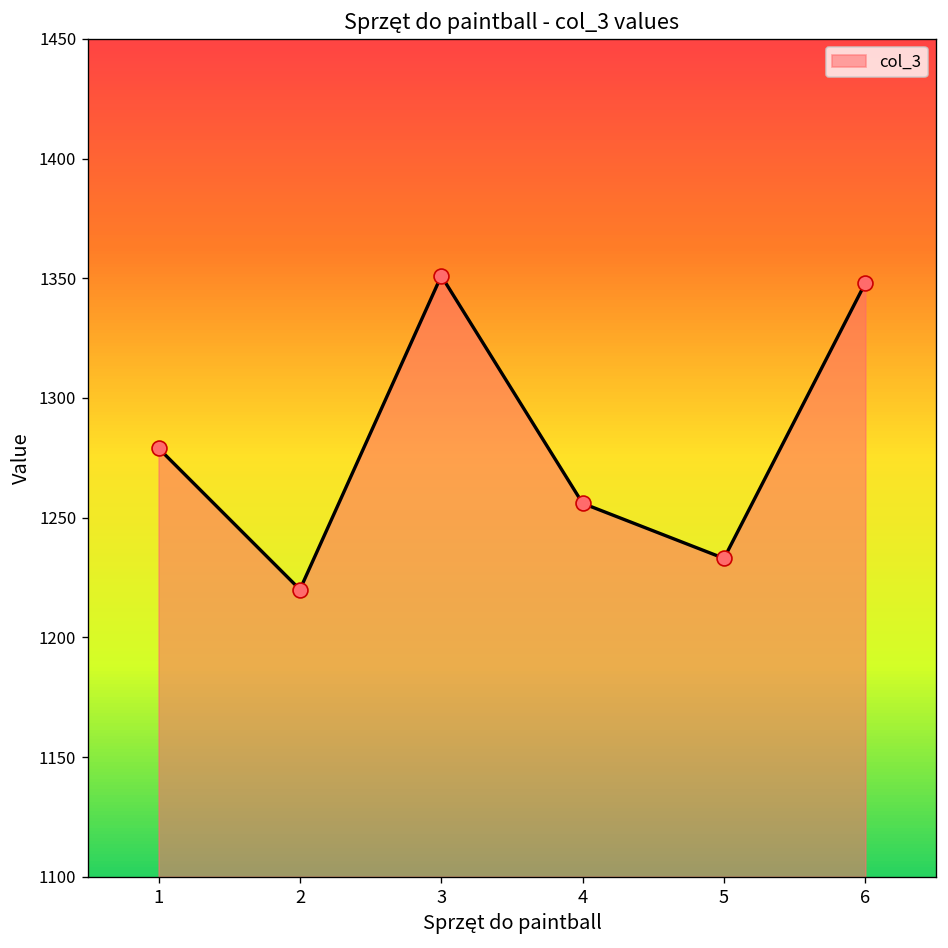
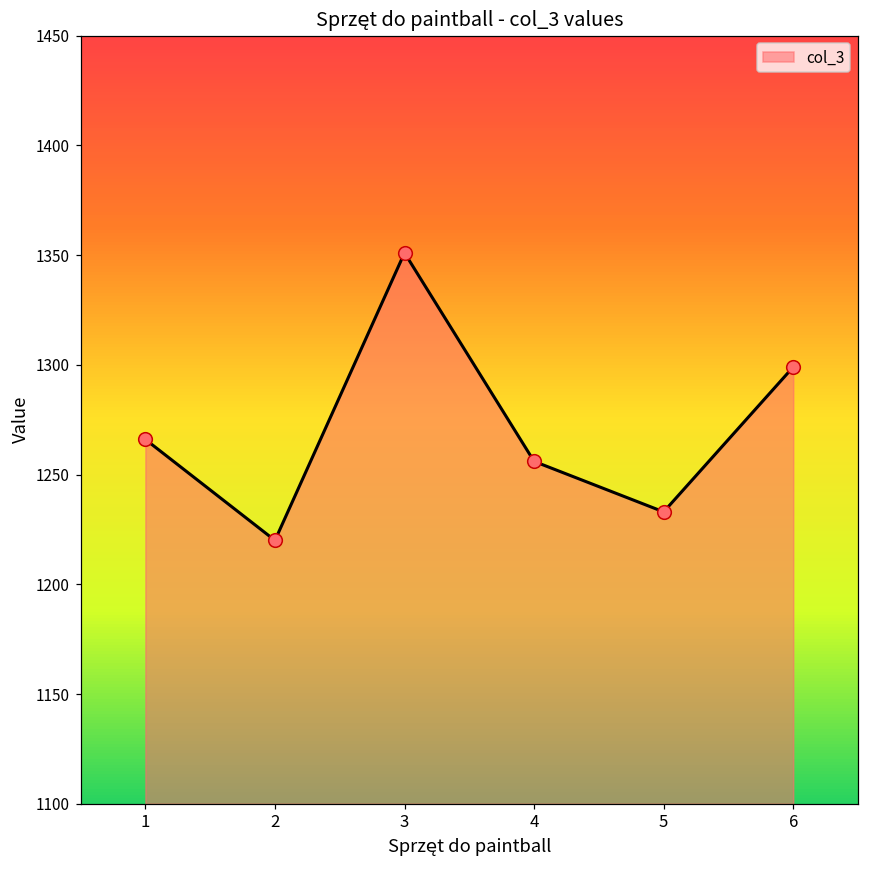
  {
-   "1": 1279,
+   "1": 1266,
    "2": 1220,
    "3": 1351,
    "4": 1256,
    "5": 1233,
-   "6": 1348
+   "6": 1299
  }
